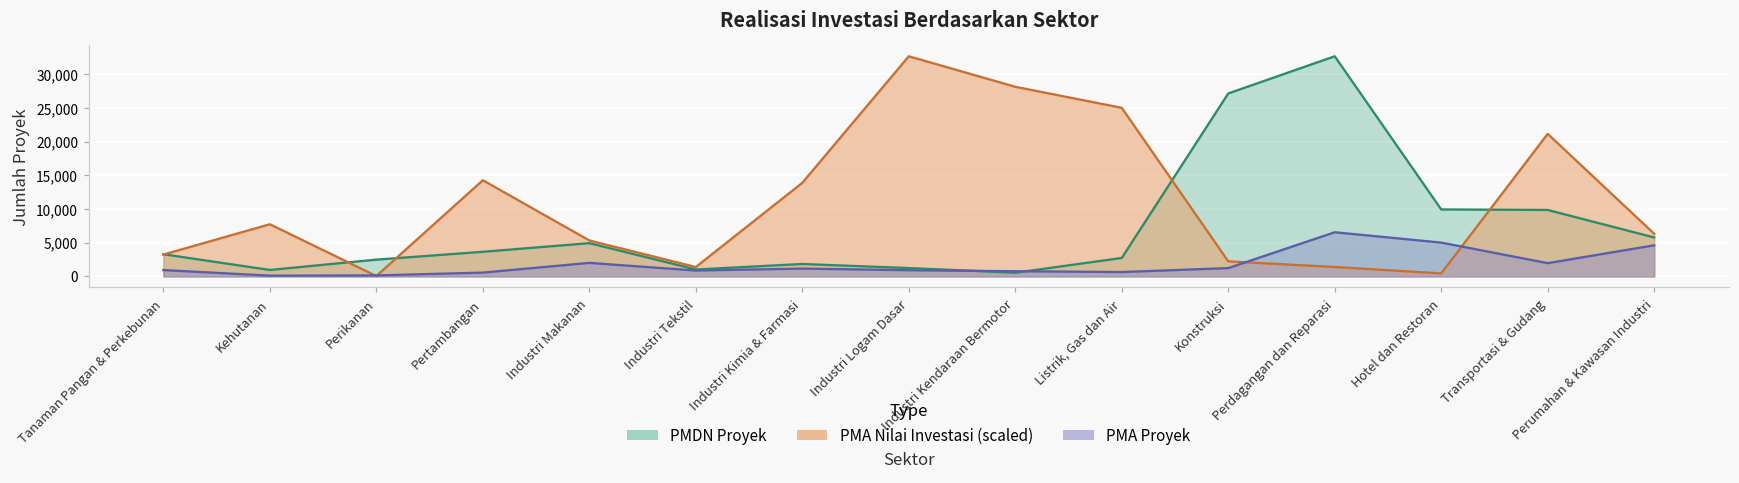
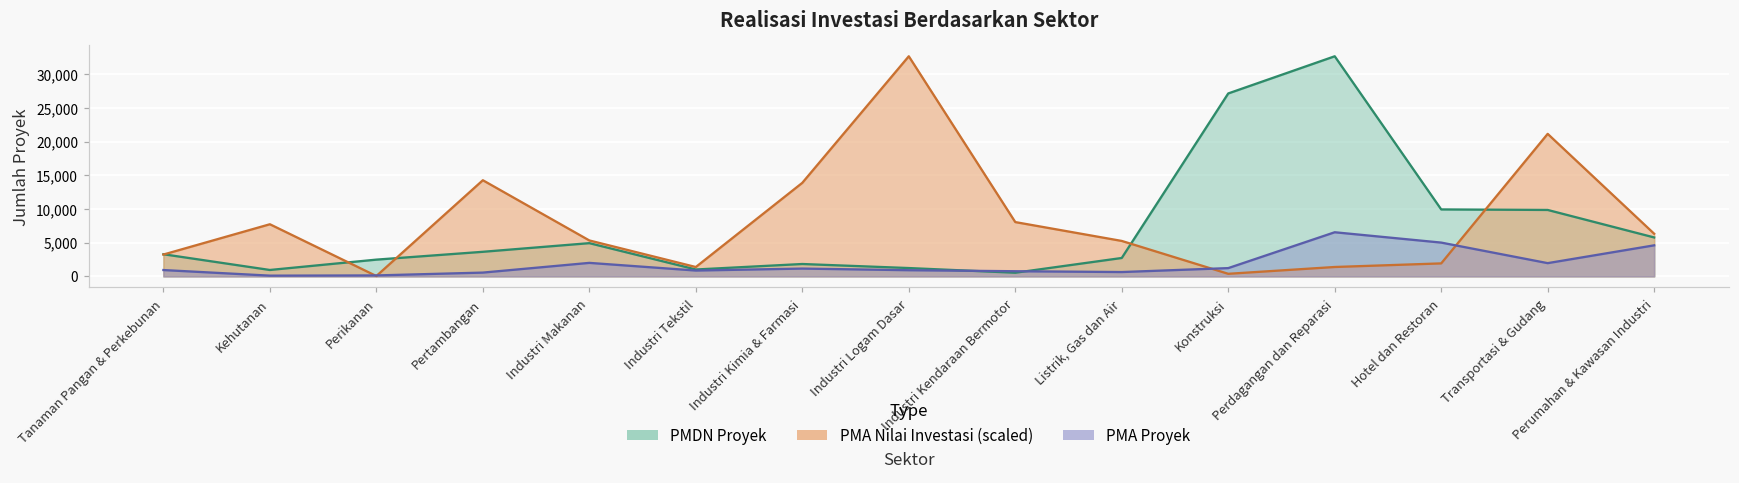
  {
    "PMA Nilai Investasi (scaled)": {
      "Kehutanan": "8,000",
      "Pertambangan": "14,000",
      "Industri Kimia & Farmasi": "14,000",
      "Industri Logam Dasar": "33,000",
-     "Industri Kendaraan Bermotor": "28,000",
-     "Listrik, Gas dan Air": "25,000",
-     "Konstruksi": "2,000",
+     "Industri Kendaraan Bermotor": "8,000",
+     "Listrik, Gas dan Air": "5,000",
+     "Konstruksi": "0",
      "Perdagangan dan Reparasi": "1,000",
-     "Hotel dan Restoran": "0",
+     "Hotel dan Restoran": "2,000",
      "Transportasi & Gudang": "21,000",
      "Perumahan & Kawasan Industri": "6,000"
    }
  }
